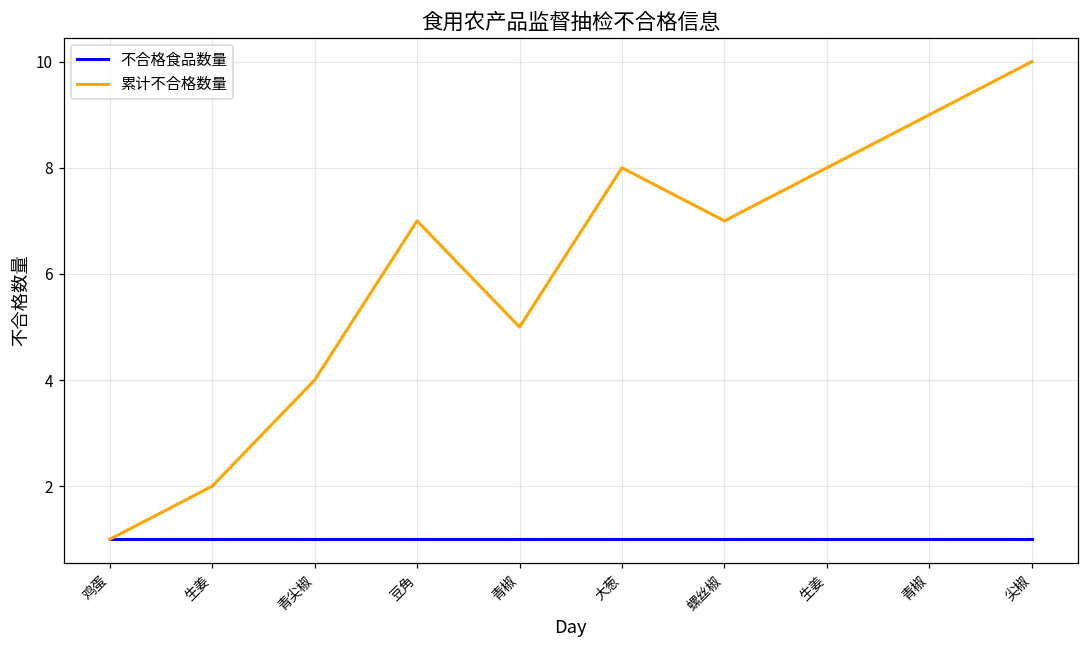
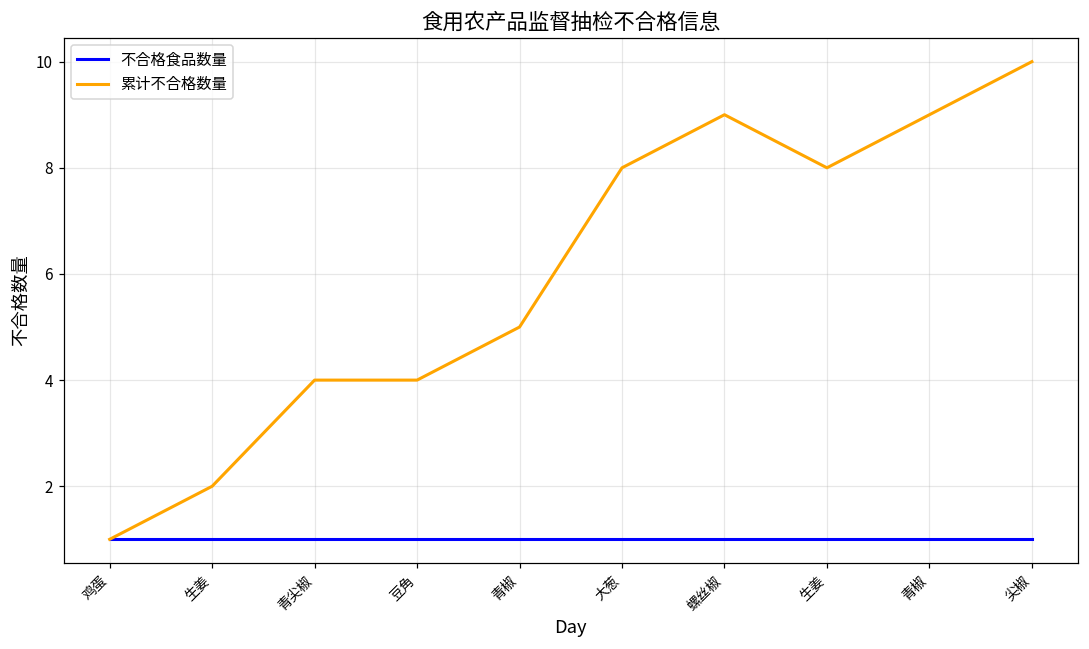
  {
    "不合格食品数量": {
      "青尖椒": 1,
      "豆角": 1,
      "大葱": 1,
      "螺丝椒": 1,
      "尖椒": 1
    },
    "累计不合格数量": {
      "青尖椒": 4,
-     "豆角": 7,
+     "豆角": 4,
      "大葱": 8,
-     "螺丝椒": 7,
+     "螺丝椒": 9,
      "尖椒": 10
    }
  }
